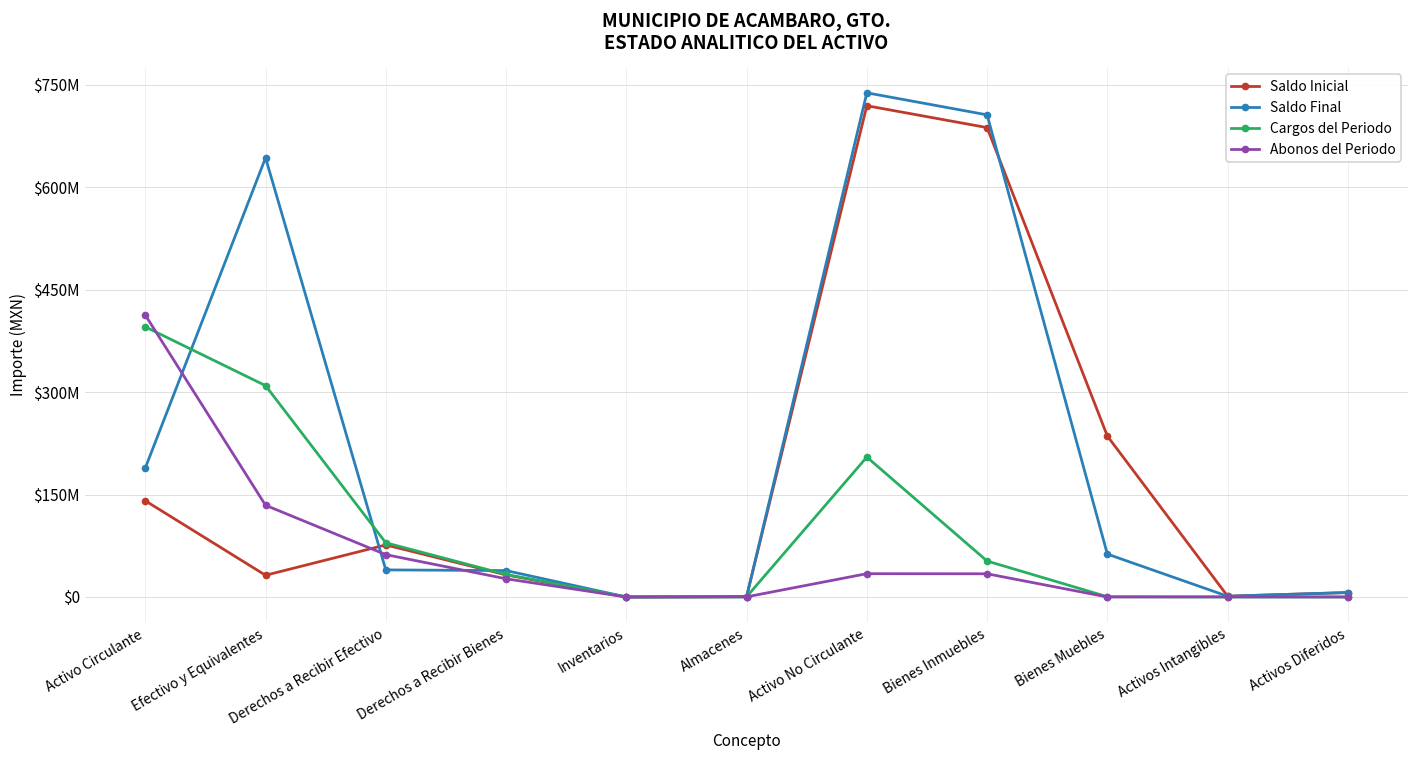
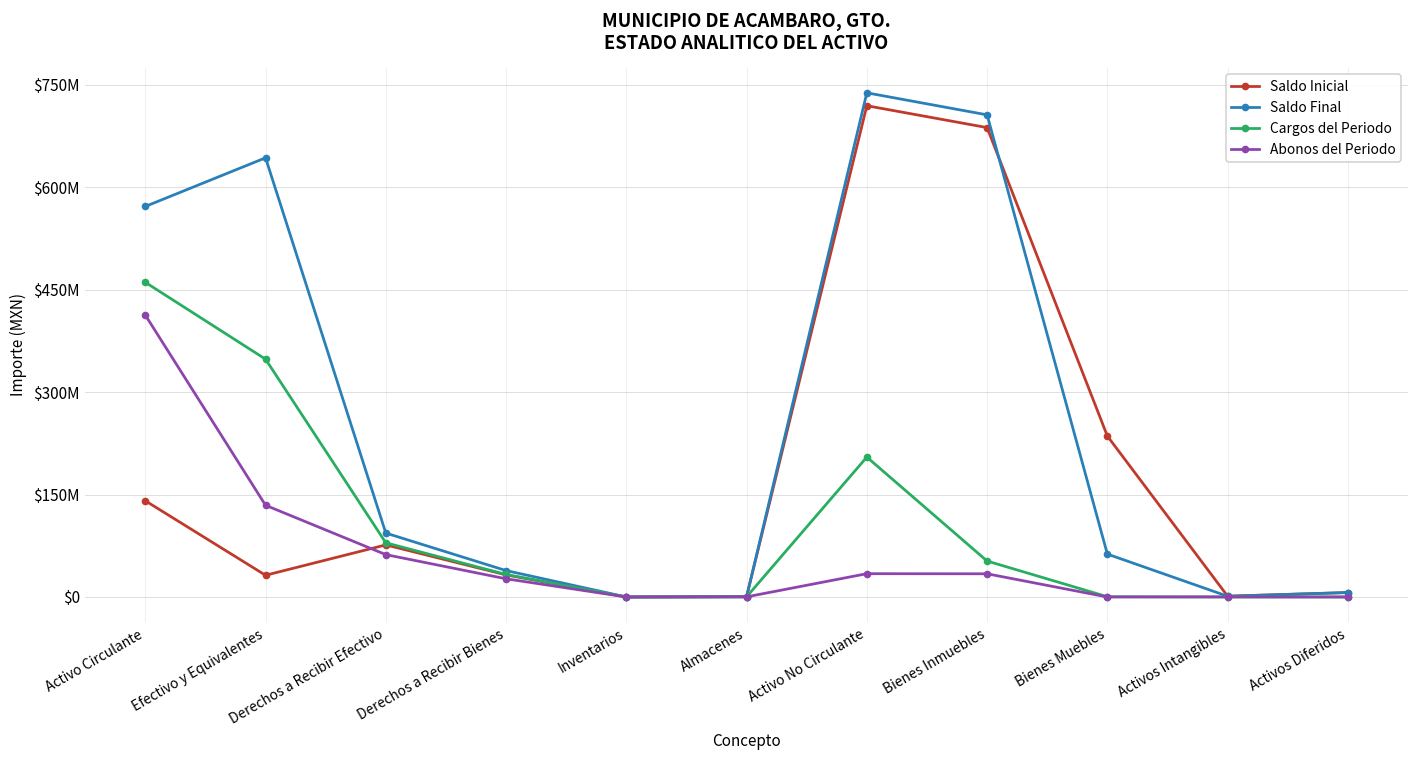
  {
    "Saldo Inicial": {
      "Activo Circulante": "$140000000",
      "Efectivo y Equivalentes": "$30000000",
      "Activo No Circulante": "$720000000",
      "Bienes Inmuebles": "$690000000",
      "Bienes Muebles": "$240000000"
    },
    "Saldo Final": {
-     "Activo Circulante": "$190000000",
+     "Activo Circulante": "$570000000",
      "Efectivo y Equivalentes": "$640000000",
-     "Derechos a Recibir Efectivo": "$40000000",
+     "Derechos a Recibir Efectivo": "$90000000",
      "Derechos a Recibir Bienes": "$40000000",
      "Activo No Circulante": "$740000000",
      "Bienes Inmuebles": "$710000000",
      "Bienes Muebles": "$60000000"
    },
    "Cargos del Periodo": {
-     "Activo Circulante": "$400000000",
-     "Efectivo y Equivalentes": "$310000000",
+     "Activo Circulante": "$460000000",
+     "Efectivo y Equivalentes": "$350000000",
      "Activo No Circulante": "$200000000",
      "Bienes Inmuebles": "$50000000"
    },
    "Abonos del Periodo": {
      "Activo Circulante": "$410000000",
      "Efectivo y Equivalentes": "$130000000",
      "Derechos a Recibir Efectivo": "$60000000",
      "Derechos a Recibir Bienes": "$30000000",
      "Activo No Circulante": "$30000000",
      "Bienes Inmuebles": "$30000000"
    }
  }
